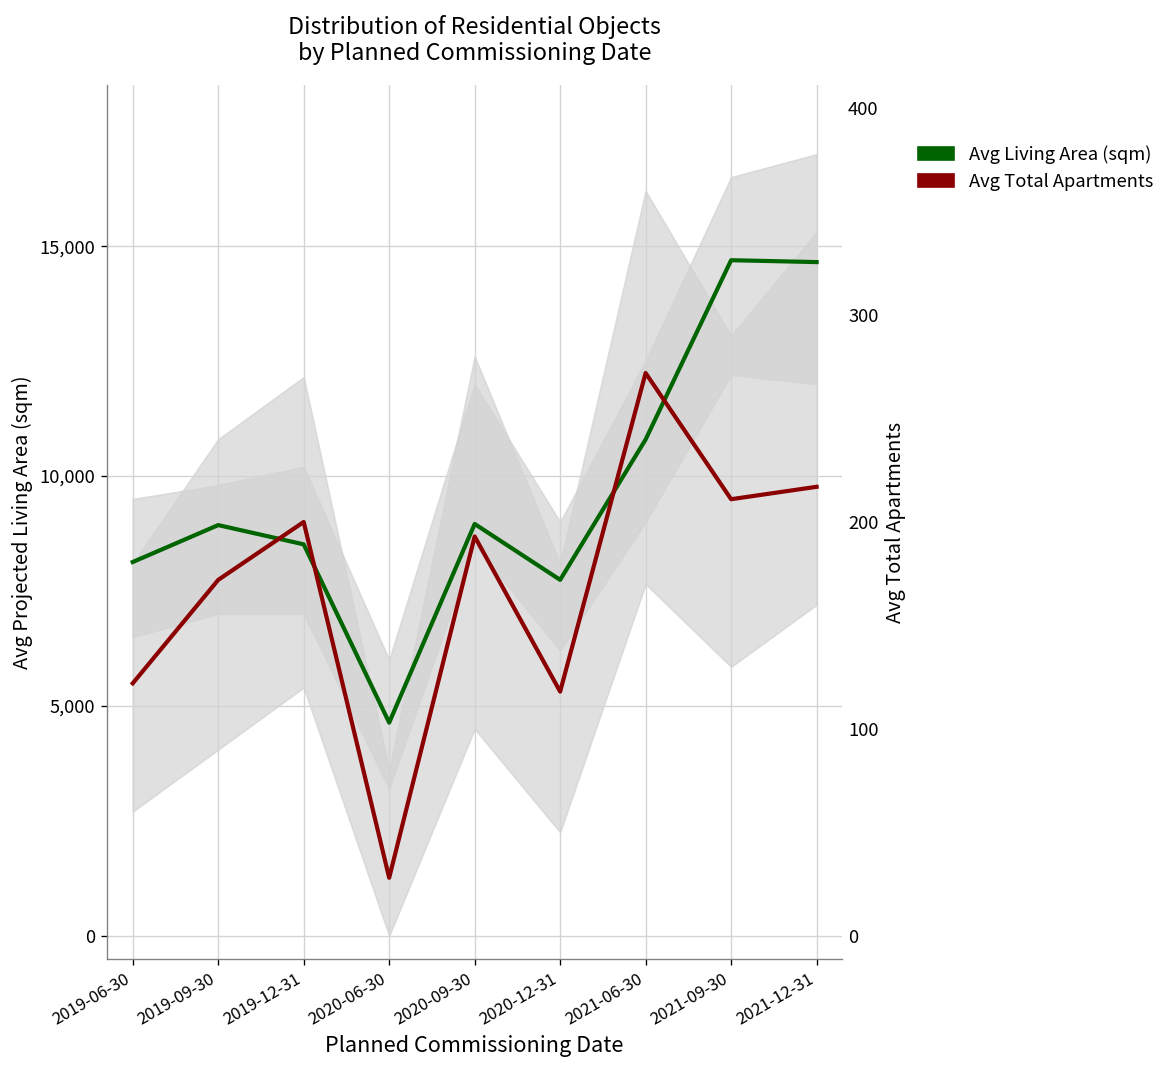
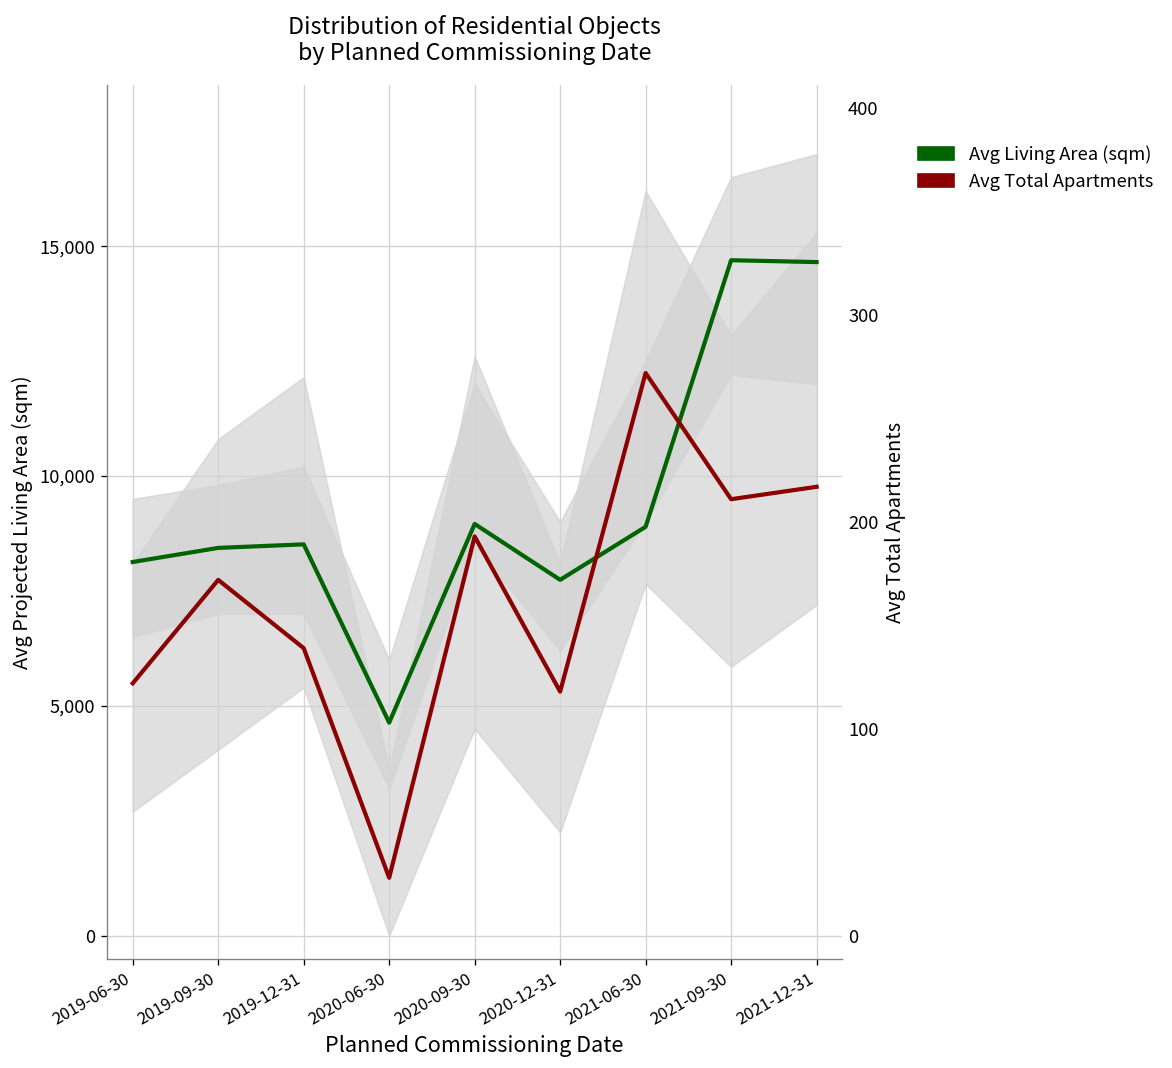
  {
    "Avg Living Area (sqm)": {
-     "2019-09-30": "8,900",
+     "2019-09-30": "8,400",
      "2019-12-31": "8,500",
      "2020-06-30": "4,600",
      "2020-09-30": "9,000",
      "2020-12-31": "7,700",
-     "2021-06-30": "10,800",
+     "2021-06-30": "8,900",
      "2021-09-30": "14,700",
      "2021-12-31": "14,700"
    },
    "Avg Total Apartments": {
      "2019-06-30": "5,500",
      "2019-09-30": "7,700",
-     "2019-12-31": "9,000",
+     "2019-12-31": "6,300",
      "2020-06-30": "1,300",
      "2020-09-30": "8,700",
      "2020-12-31": "5,300",
      "2021-06-30": "12,200",
      "2021-09-30": "9,500",
      "2021-12-31": "9,800"
    }
  }
